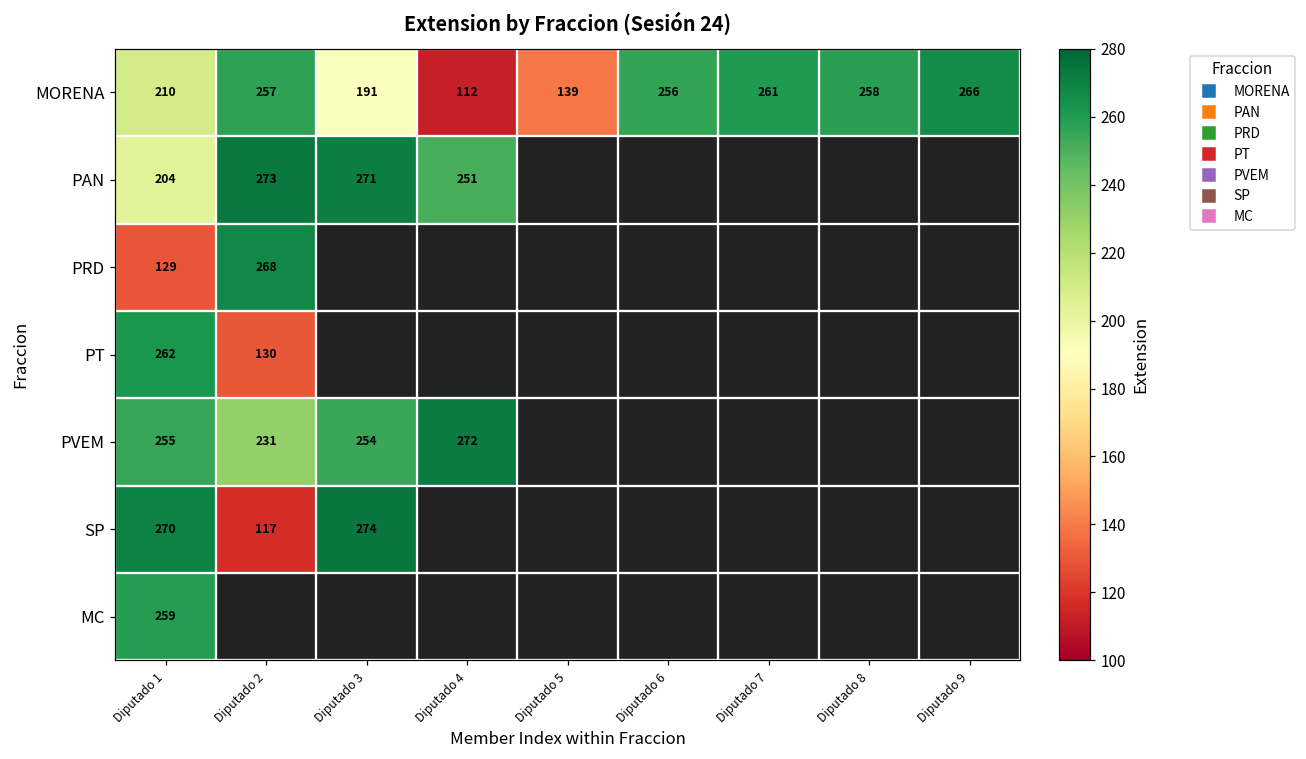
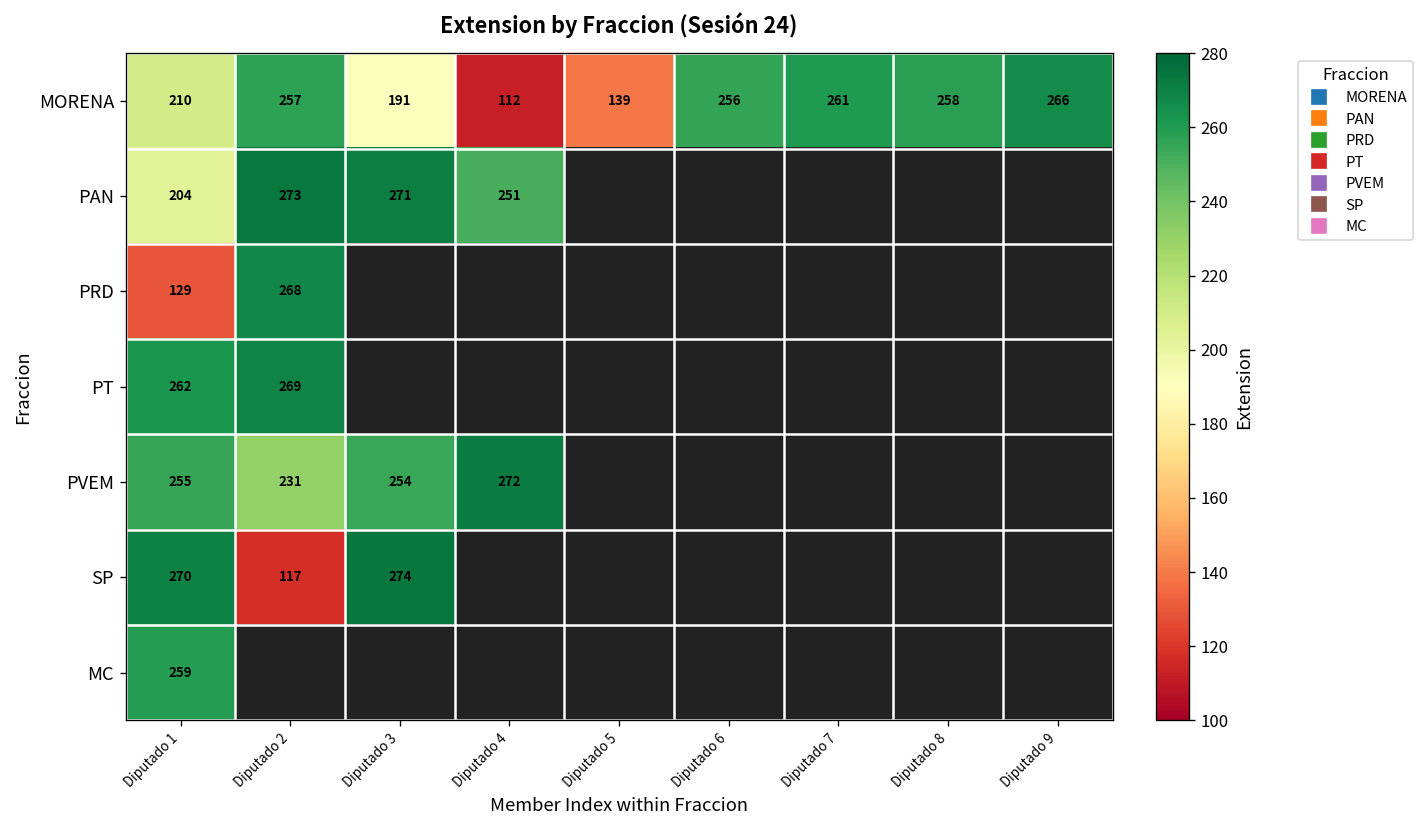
  {
    "MORENA": {
      "Diputado 1": 210,
      "Diputado 2": 257,
      "Diputado 3": 191,
      "Diputado 4": 112,
      "Diputado 5": 139,
      "Diputado 6": 256,
      "Diputado 7": 261,
      "Diputado 8": 258,
      "Diputado 9": 266
    },
    "PAN": {
      "Diputado 1": 204,
      "Diputado 2": 273,
      "Diputado 3": 271,
      "Diputado 4": 251
    },
    "PRD": {
      "Diputado 1": 129,
      "Diputado 2": 268
    },
    "PT": {
      "Diputado 1": 262,
-     "Diputado 2": 130
+     "Diputado 2": 269
    },
    "PVEM": {
      "Diputado 1": 255,
      "Diputado 2": 231,
      "Diputado 3": 254,
      "Diputado 4": 272
    },
    "SP": {
      "Diputado 1": 270,
      "Diputado 2": 117,
      "Diputado 3": 274
    },
    "MC": {
      "Diputado 1": 259
    }
  }
